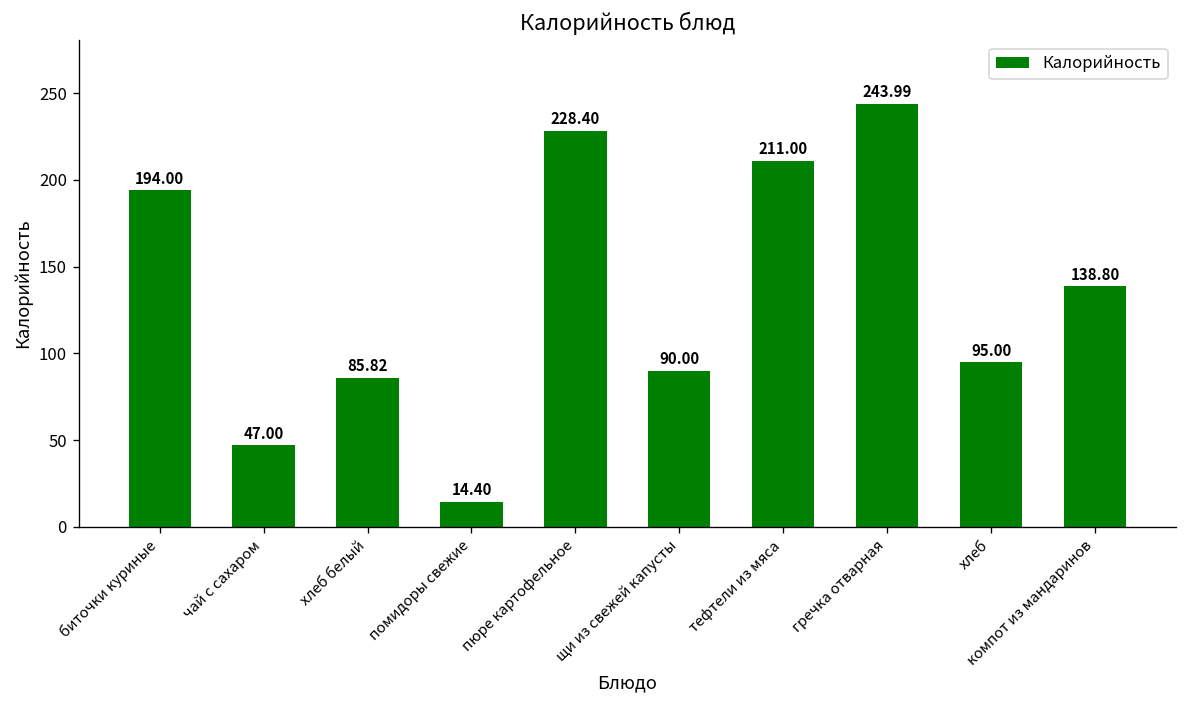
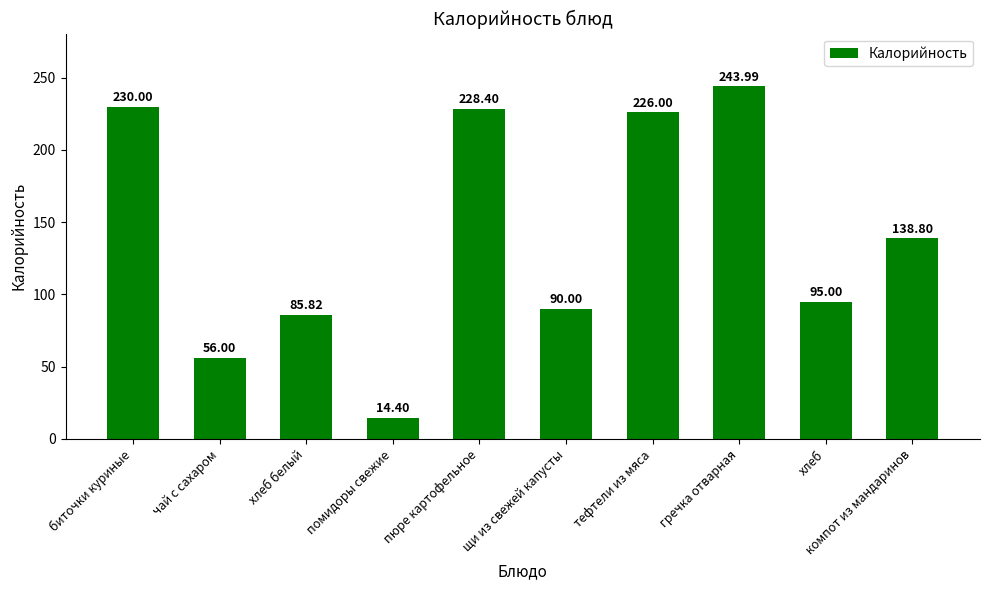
  {
-   "биточки куриные": 194.00,
-   "чай с сахаром": 47.00,
+   "биточки куриные": 230.00,
+   "чай с сахаром": 56.00,
    "хлеб белый": 85.82,
    "помидоры свежие": 14.40,
    "пюре картофельное": 228.40,
    "щи из свежей капусты": 90.00,
-   "тефтели из мяса": 211.00,
+   "тефтели из мяса": 226.00,
    "гречка отварная": 243.99,
    "хлеб": 95.00,
    "компот из мандаринов": 138.80
  }
